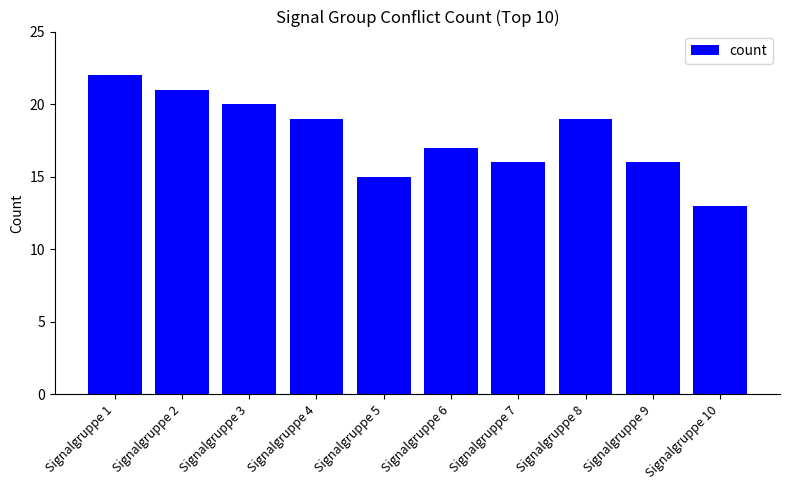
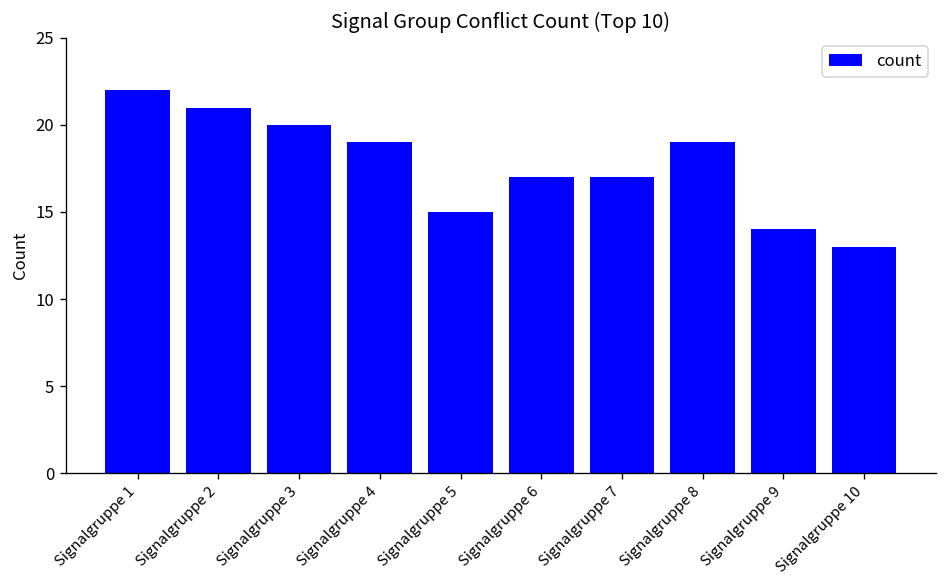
  {
    "Signalgruppe 1": 22,
    "Signalgruppe 2": 21,
    "Signalgruppe 3": 20,
    "Signalgruppe 4": 19,
    "Signalgruppe 5": 15,
    "Signalgruppe 6": 17,
-   "Signalgruppe 7": 16,
+   "Signalgruppe 7": 17,
    "Signalgruppe 8": 19,
-   "Signalgruppe 9": 16,
+   "Signalgruppe 9": 14,
    "Signalgruppe 10": 13
  }
